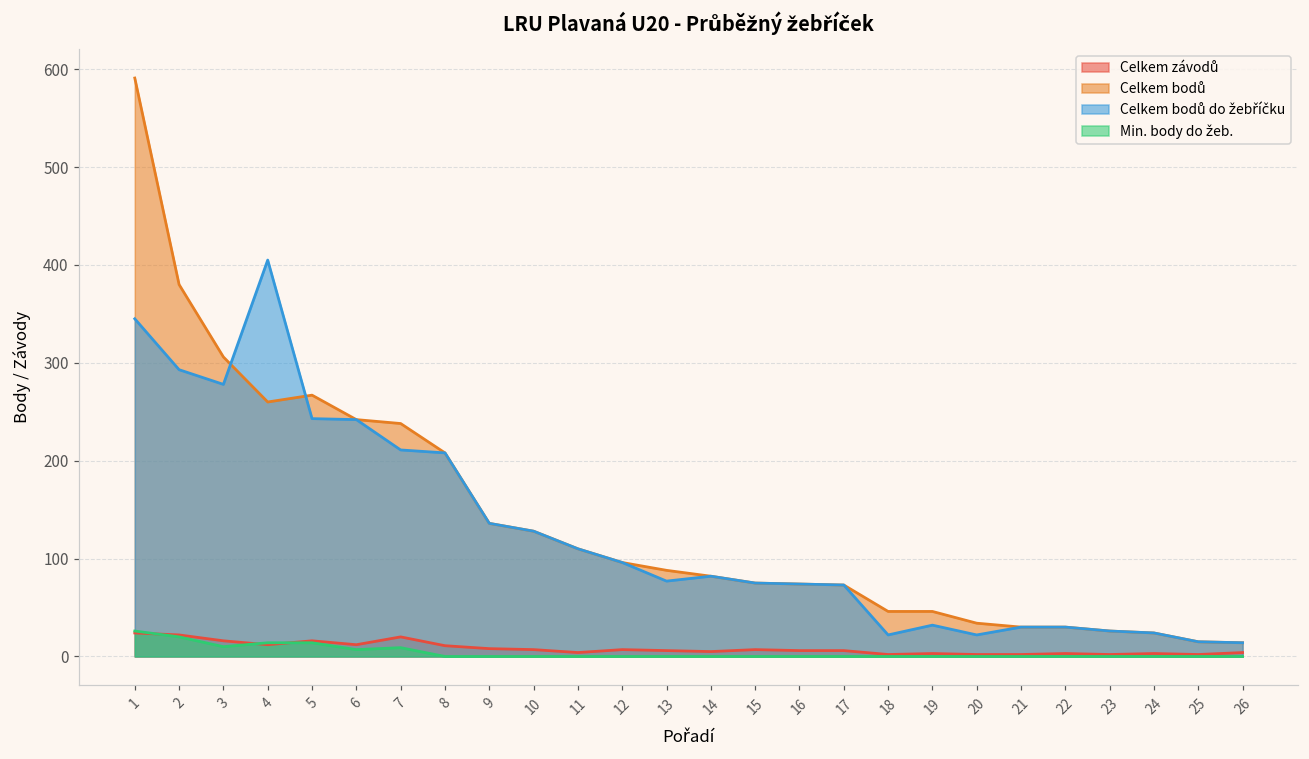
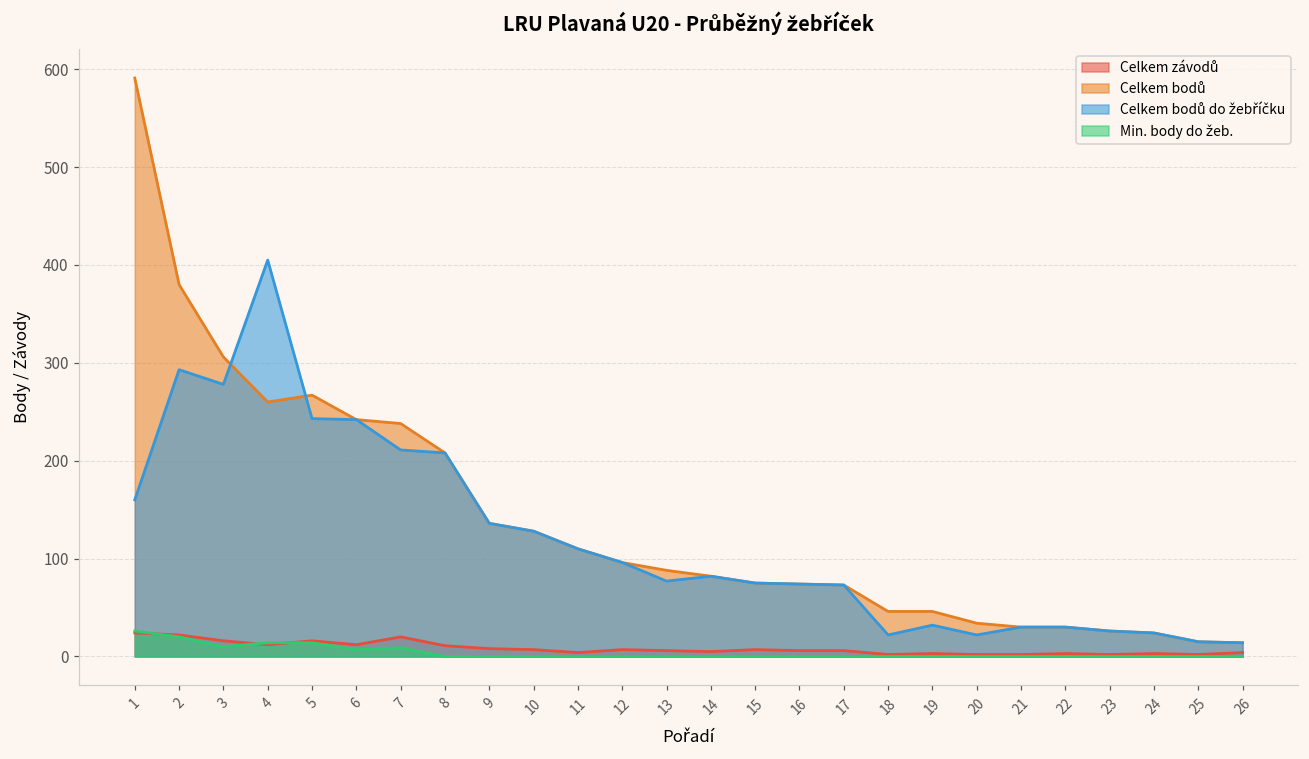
  {
    "Celkem bodů do žebříčku": {
-     "1": 350,
+     "1": 160,
      "2": 290,
      "3": 280,
      "4": 410,
      "5": 240,
      "7": 210,
      "13": 80,
      "18": 20,
      "19": 30,
      "20": 20
    },
    "Min. body do žeb.": {
      "3": 10,
      "6": 10,
      "7": 10,
      "8": 0,
      "9": 0,
      "10": 0,
      "11": 0,
      "12": 0,
      "13": 0,
      "14": 0,
      "15": 0,
      "16": 0,
      "17": 0,
      "19": 0,
      "22": 0,
      "24": 0,
      "26": 0
    }
  }
